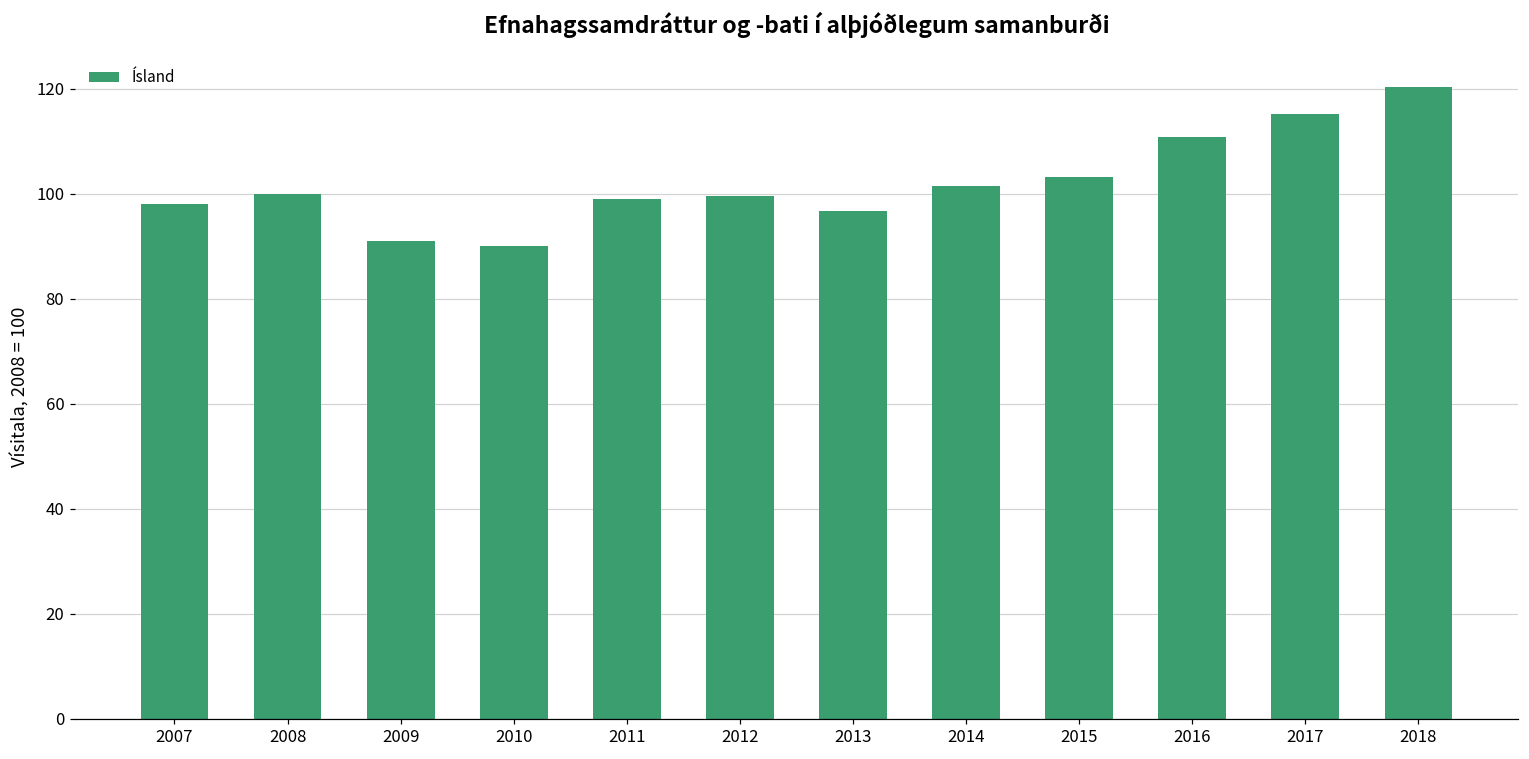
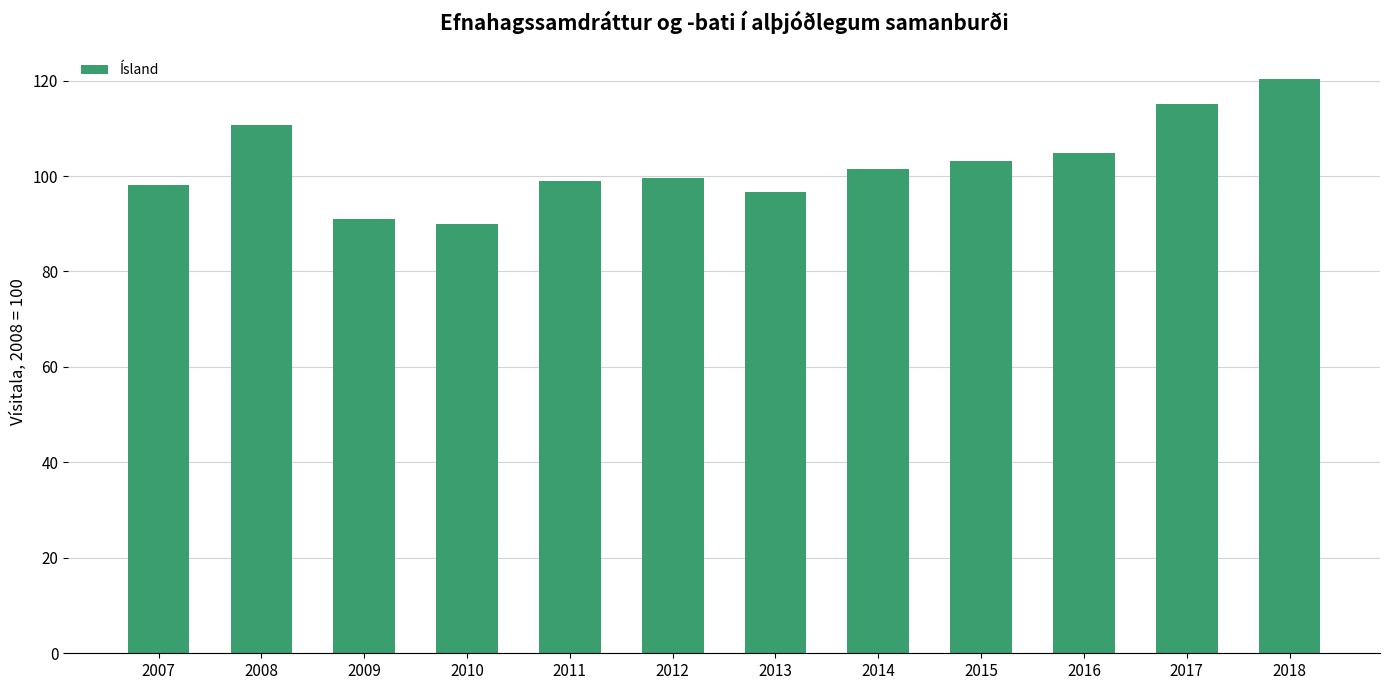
  {
    "2007": 98,
-   "2008": 100,
+   "2008": 111,
    "2009": 91,
    "2010": 90,
    "2011": 99,
    "2012": 100,
    "2013": 97,
    "2014": 101,
    "2015": 103,
-   "2016": 111,
+   "2016": 105,
    "2017": 115,
    "2018": 120
  }
